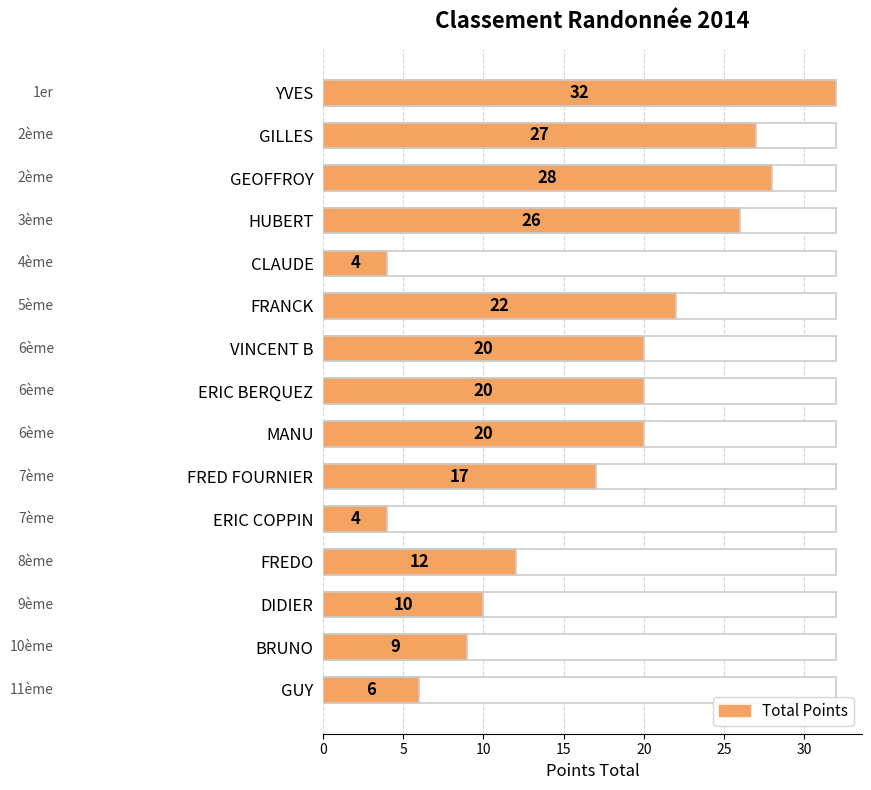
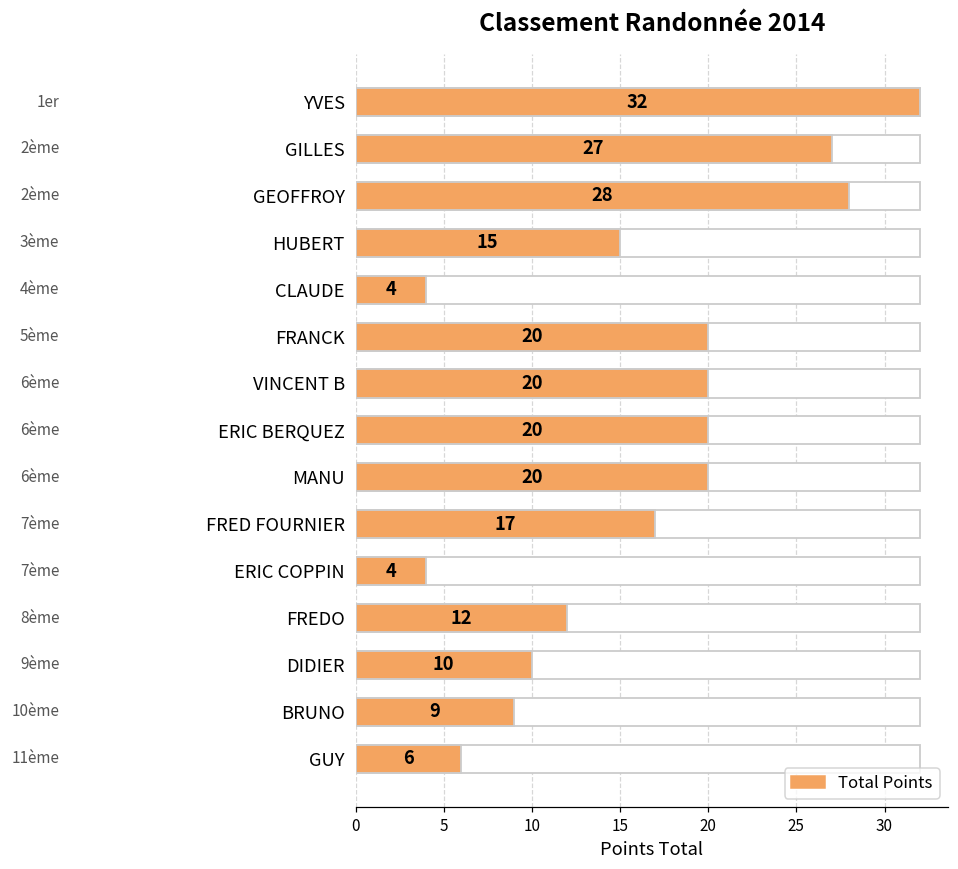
  {
    "Total Points": {
      "YVES": 32,
-     "HUBERT": 26,
-     "FRANCK": 22
+     "HUBERT": 15,
+     "FRANCK": 20
    }
  }
